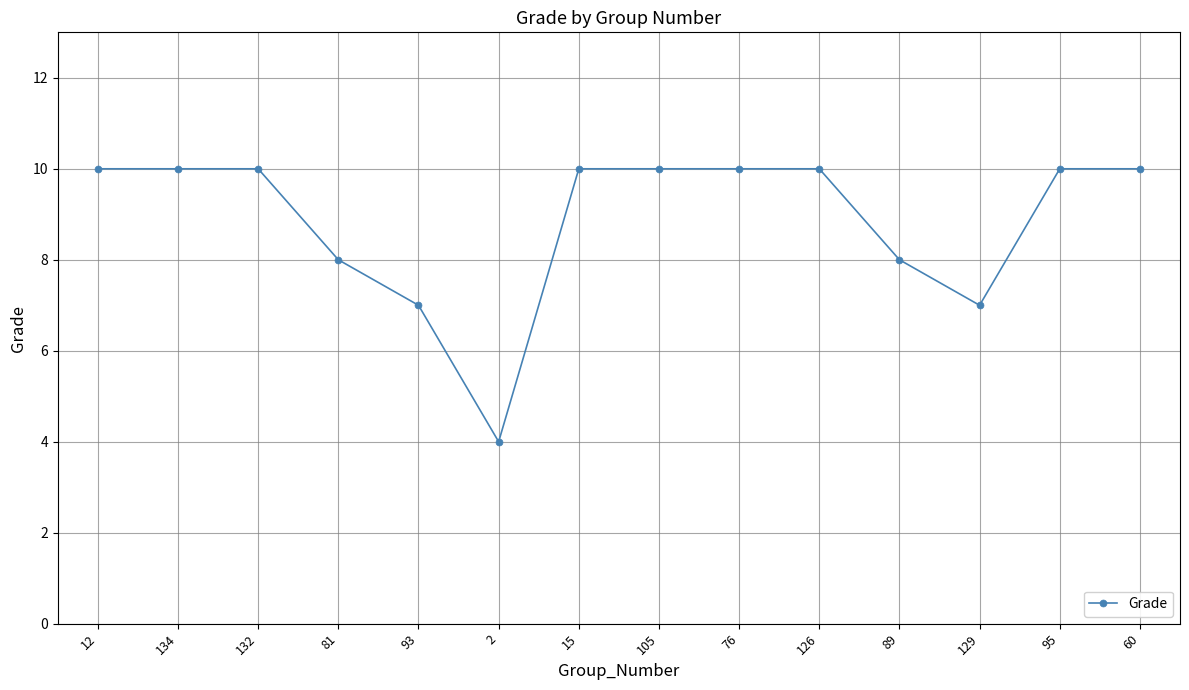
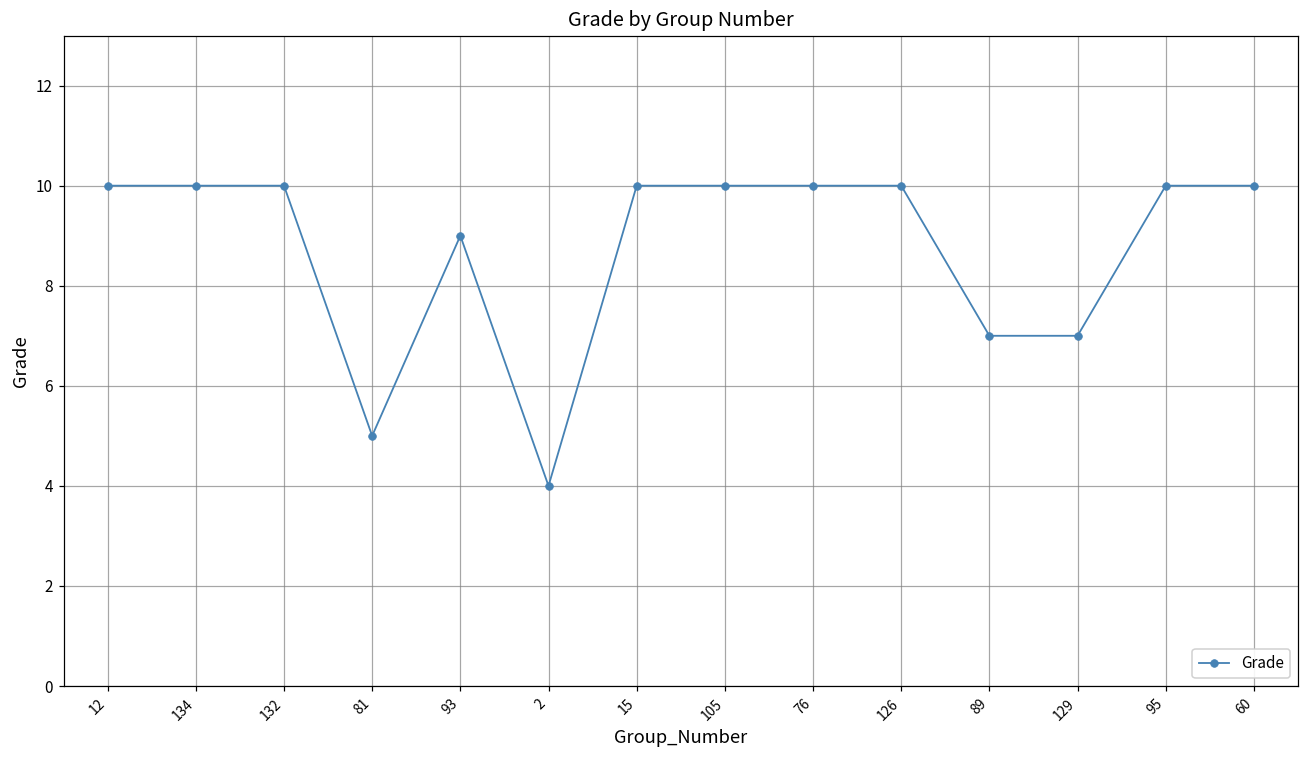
  {
    "12": 10,
    "134": 10,
    "132": 10,
-   "81": 8,
-   "93": 7,
+   "81": 5,
+   "93": 9,
    "2": 4,
    "15": 10,
    "105": 10,
    "76": 10,
    "126": 10,
-   "89": 8,
+   "89": 7,
    "129": 7,
    "95": 10,
    "60": 10
  }
